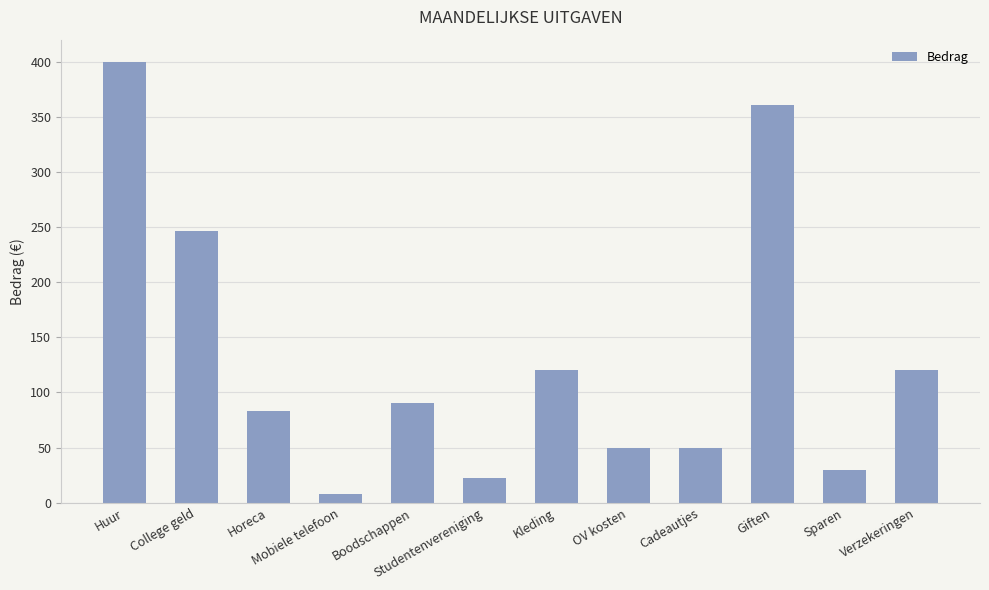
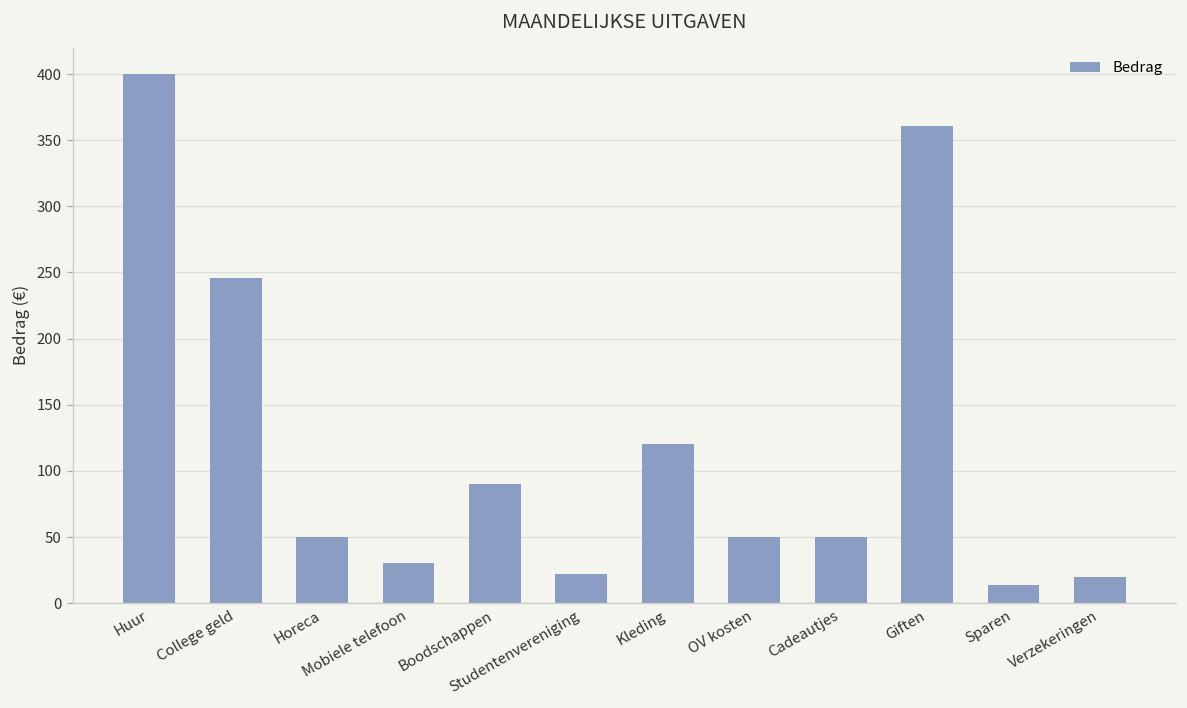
  {
    "Huur": 400,
    "College geld": 246,
-   "Horeca": 83,
-   "Mobiele telefoon": 8,
+   "Horeca": 50,
+   "Mobiele telefoon": 30,
    "Boodschappen": 90,
    "Studentenvereniging": 22,
    "Kleding": 120,
    "OV kosten": 50,
    "Cadeautjes": 50,
    "Giften": 361,
-   "Sparen": 30,
-   "Verzekeringen": 120
+   "Sparen": 14,
+   "Verzekeringen": 20
  }
